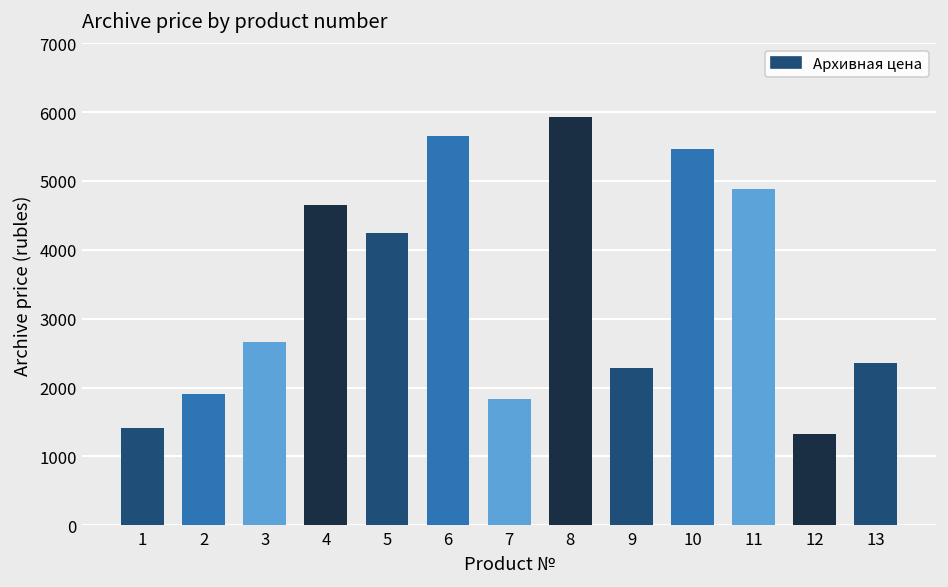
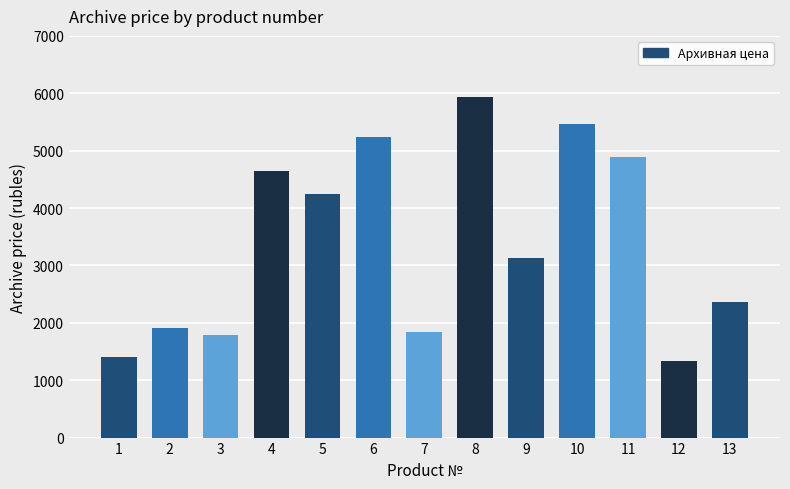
  {
    "1": 1400,
    "2": 1900,
-   "3": 2700,
+   "3": 1800,
    "4": 4700,
    "5": 4200,
-   "6": 5700,
+   "6": 5200,
    "7": 1800,
    "8": 5900,
-   "9": 2300,
+   "9": 3100,
    "10": 5500,
    "11": 4900,
    "12": 1300,
    "13": 2400
  }
